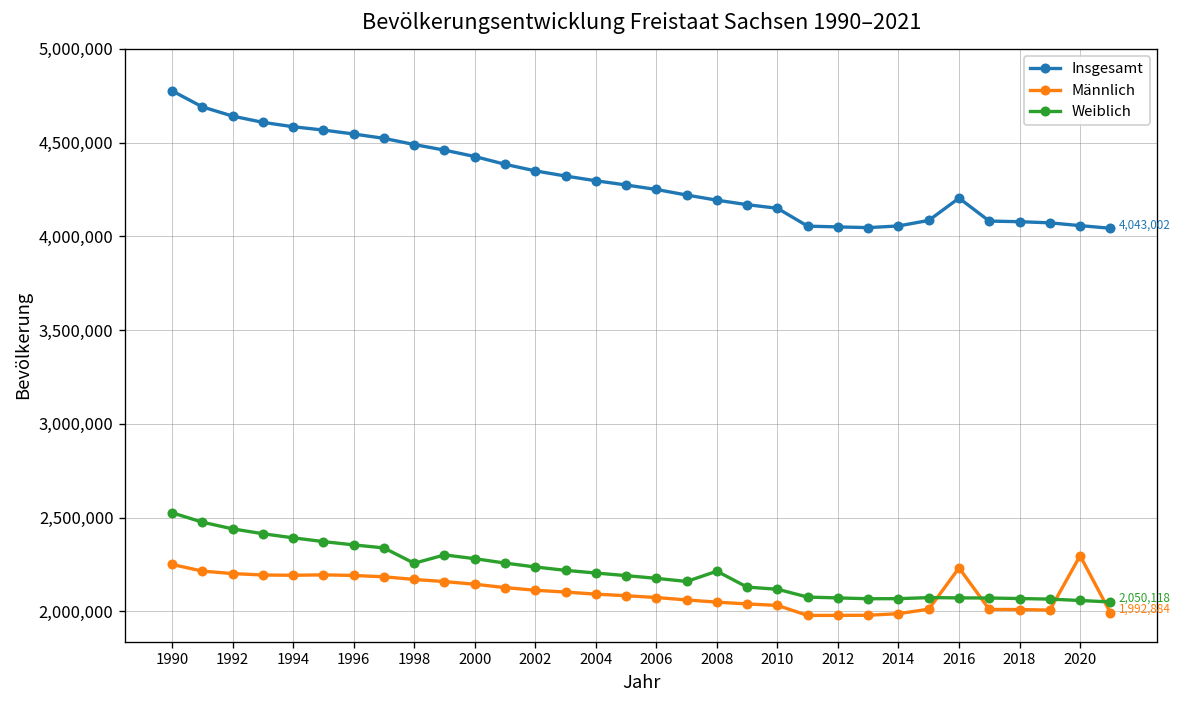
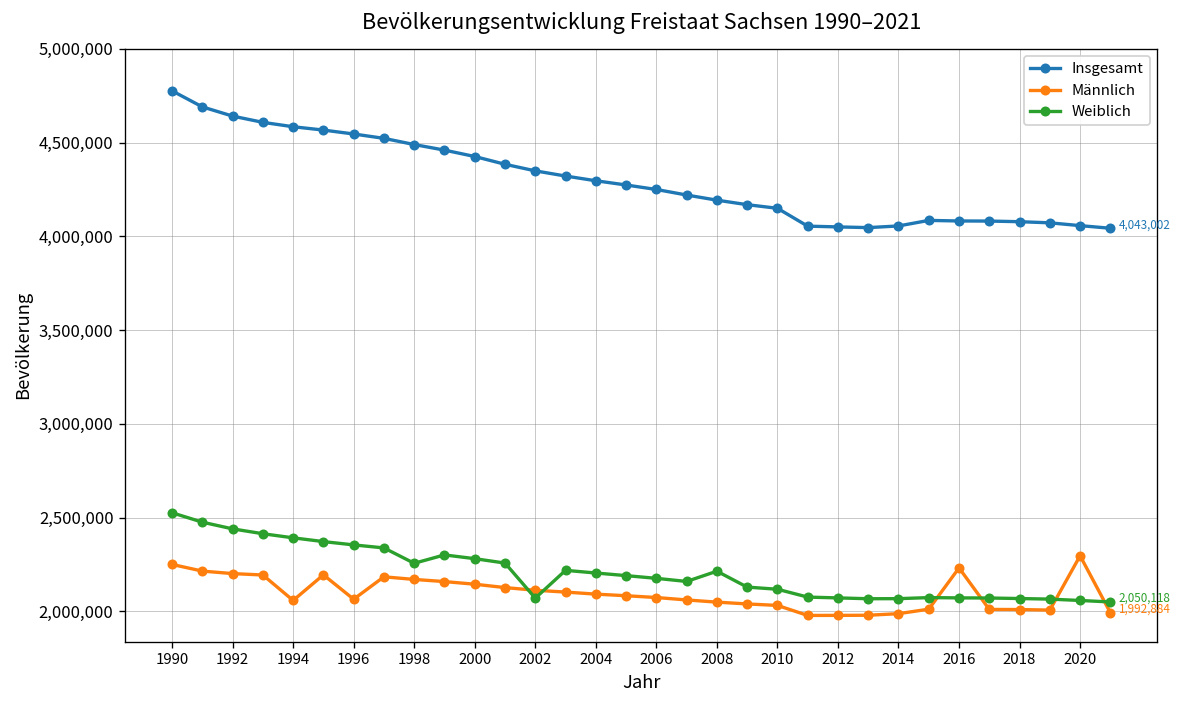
  {
    "Insgesamt": {
      "1990": "4,780,000",
      "1992": "4,640,000",
      "1994": "4,580,000",
      "1996": "4,550,000",
      "1998": "4,490,000",
      "2000": "4,430,000",
      "2002": "4,350,000",
      "2004": "4,300,000",
      "2006": "4,250,000",
      "2008": "4,190,000",
      "2010": "4,150,000",
      "2012": "4,050,000",
      "2014": "4,060,000",
-     "2016": "4,200,000",
+     "2016": "4,080,000",
      "2018": "4,080,000",
      "2020": "4,060,000"
    },
    "Männlich": {
      "1990": "2,250,000",
      "1992": "2,200,000",
-     "1994": "2,190,000",
-     "1996": "2,190,000",
+     "1994": "2,060,000",
+     "1996": "2,060,000",
      "1998": "2,170,000",
      "2000": "2,140,000",
      "2002": "2,110,000",
      "2004": "2,090,000",
      "2006": "2,070,000",
      "2008": "2,050,000",
      "2010": "2,030,000",
      "2012": "1,980,000",
      "2014": "1,990,000",
      "2016": "2,230,000",
      "2018": "2,010,000",
      "2020": "2,300,000"
    },
    "Weiblich": {
      "1990": "2,530,000",
      "1992": "2,440,000",
      "1994": "2,390,000",
      "1996": "2,350,000",
      "1998": "2,260,000",
      "2000": "2,280,000",
-     "2002": "2,240,000",
+     "2002": "2,070,000",
      "2004": "2,200,000",
      "2006": "2,180,000",
      "2008": "2,210,000",
      "2010": "2,120,000",
      "2012": "2,070,000",
      "2014": "2,070,000",
      "2016": "2,070,000",
      "2018": "2,070,000",
      "2020": "2,060,000"
    }
  }
